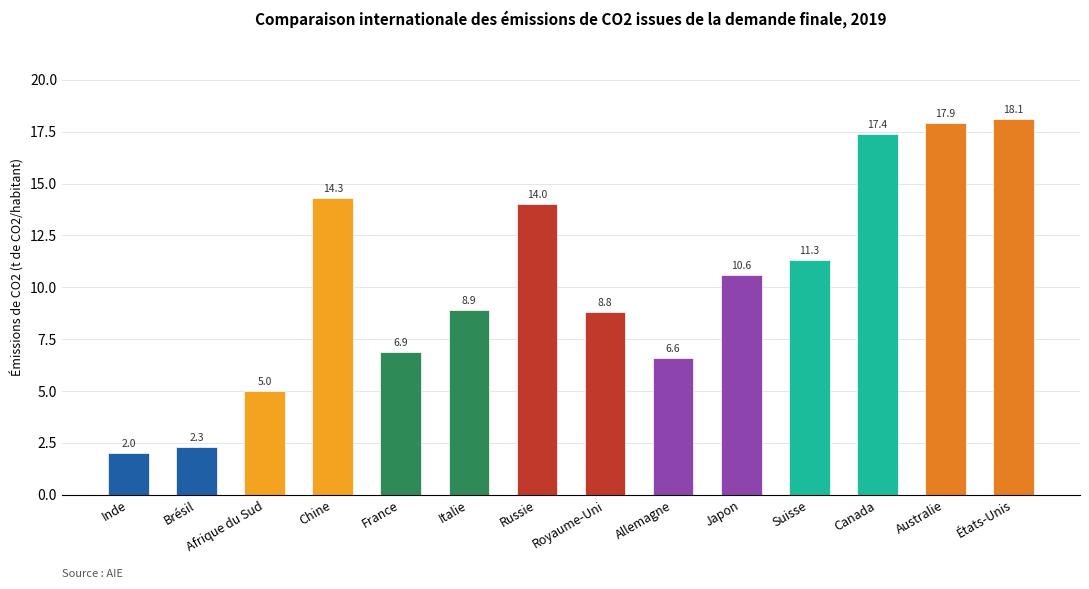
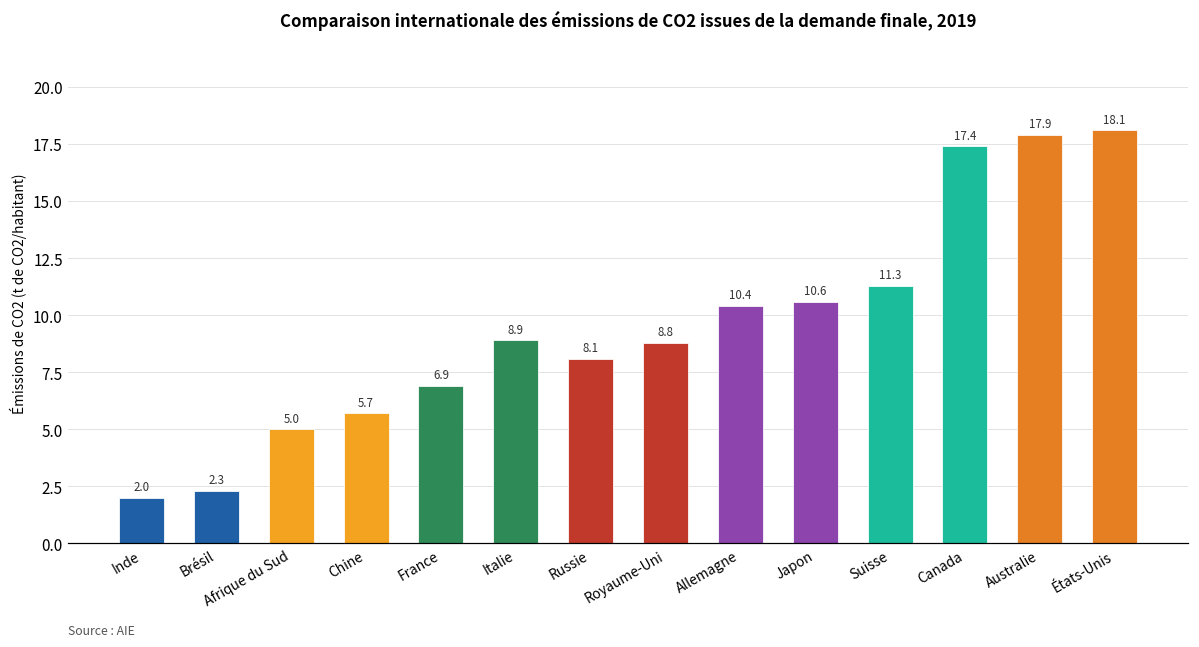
  {
    "Inde": 2.0,
    "Brésil": 2.3,
    "Afrique du Sud": 5.0,
-   "Chine": 14.3,
+   "Chine": 5.7,
    "France": 6.9,
    "Italie": 8.9,
-   "Russie": 14.0,
+   "Russie": 8.1,
    "Royaume-Uni": 8.8,
-   "Allemagne": 6.6,
+   "Allemagne": 10.4,
    "Japon": 10.6,
    "Suisse": 11.3,
    "Canada": 17.4,
    "Australie": 17.9,
    "États-Unis": 18.1
  }
